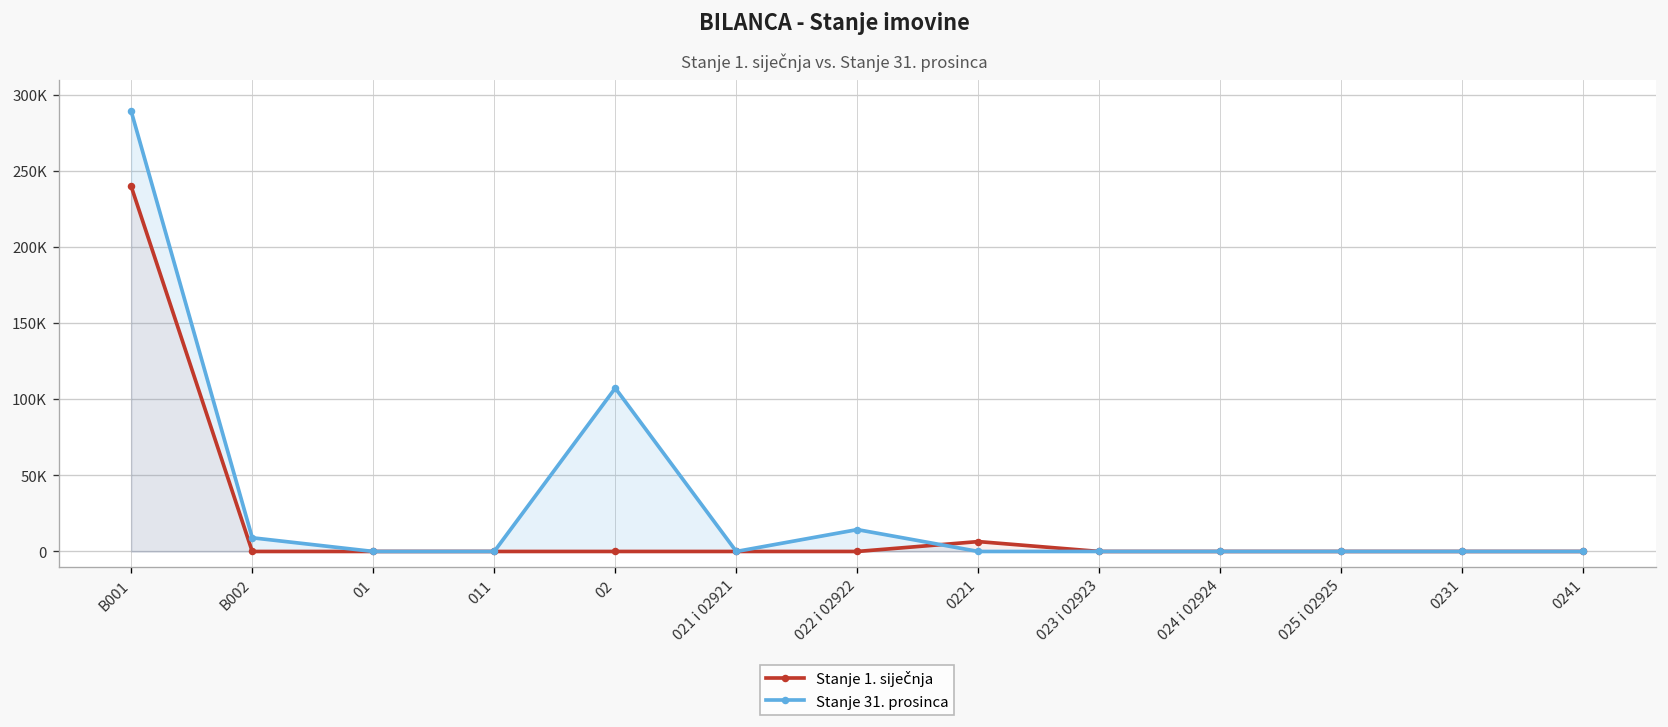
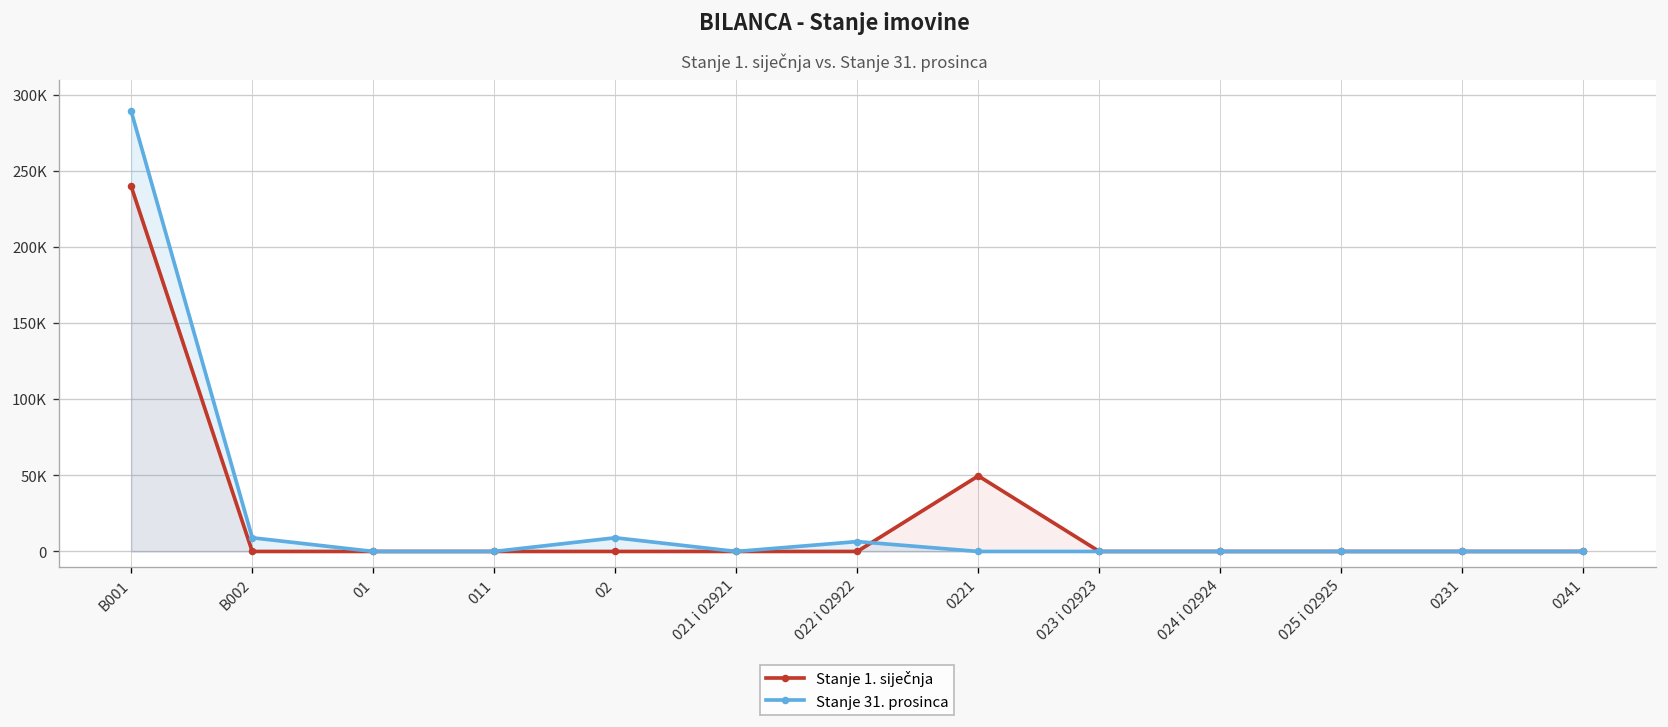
  {
    "Stanje 1. siječnja": {
      "B001": 240000,
      "B002": 0,
      "02": 0,
      "022 i 02922": 0,
-     "0221": 6000
+     "0221": 50000
    },
    "Stanje 31. prosinca": {
      "B001": 289000,
      "B002": 9000,
-     "02": 107000,
-     "022 i 02922": 14000,
+     "02": 9000,
+     "022 i 02922": 6000,
      "0221": 0
    }
  }
